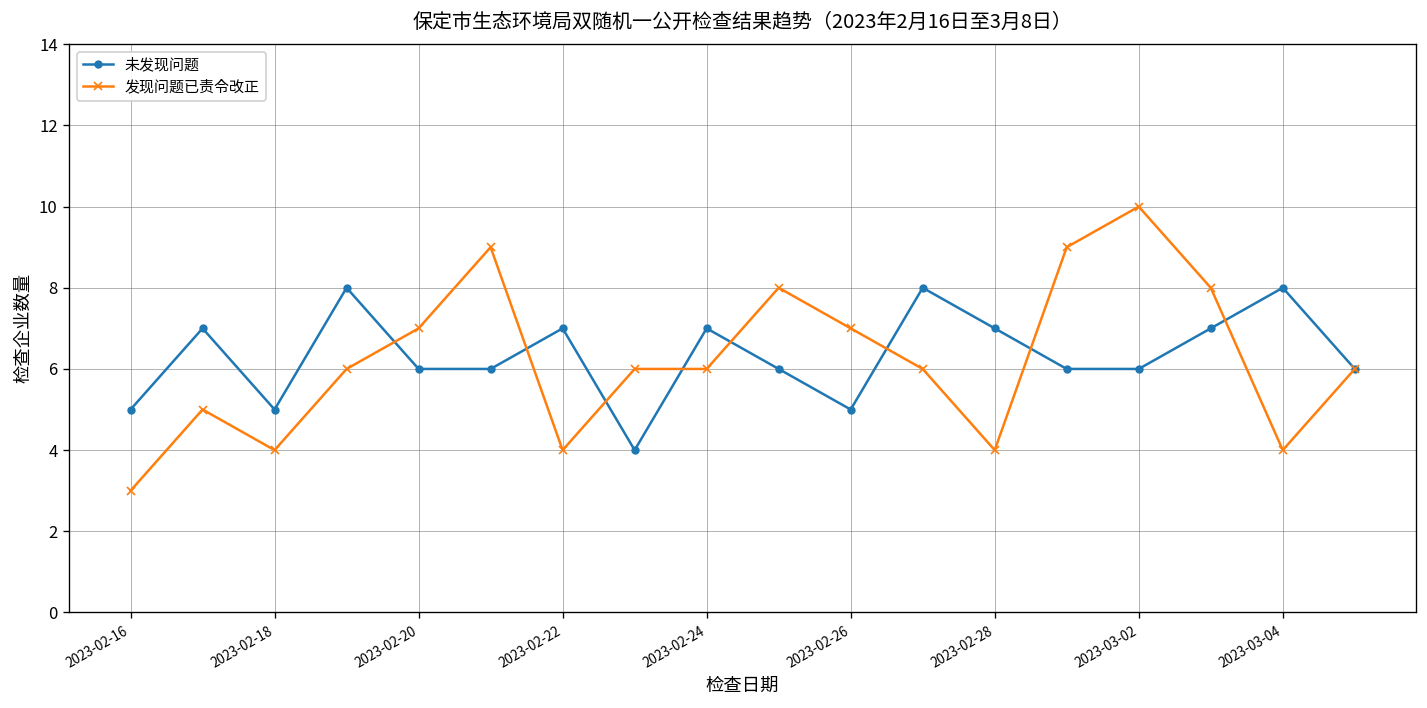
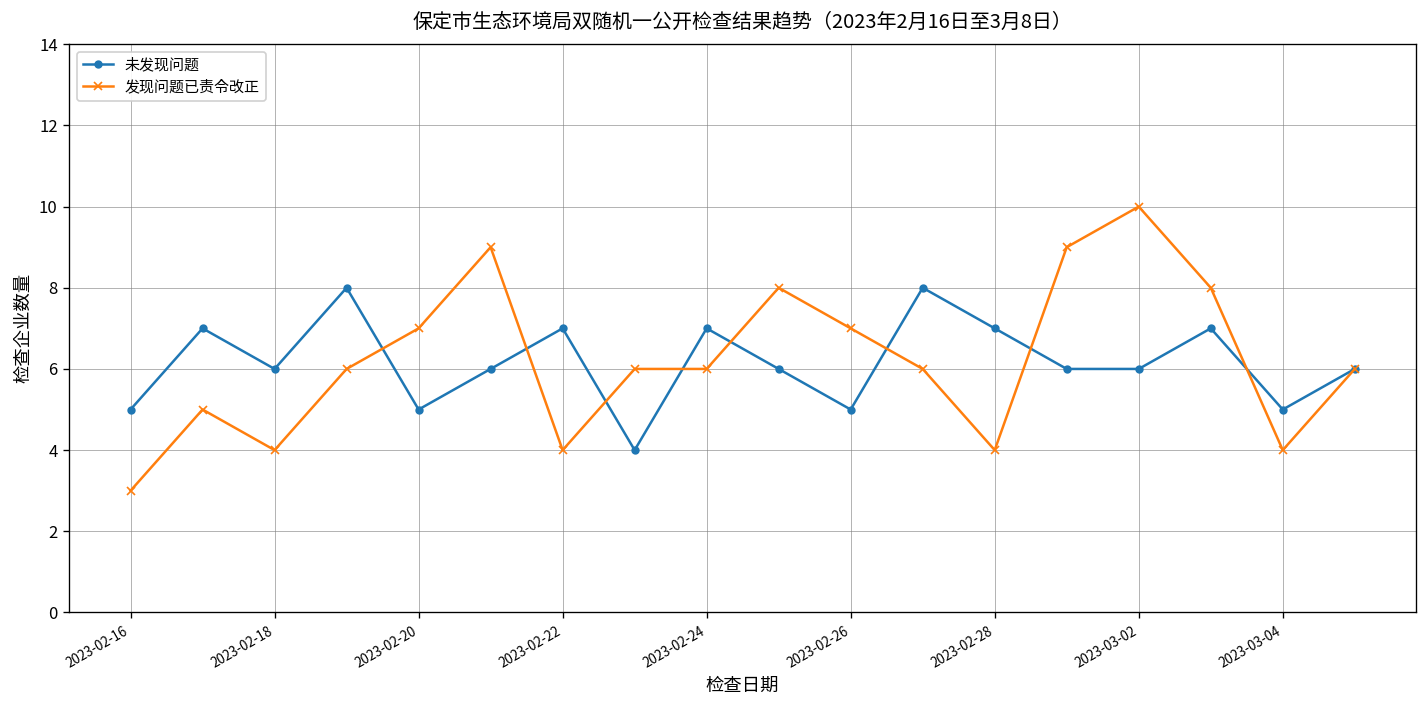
  {
    "未发现问题": {
      "2023-02-16": 5,
-     "2023-02-18": 5,
-     "2023-02-20": 6,
+     "2023-02-18": 6,
+     "2023-02-20": 5,
      "2023-02-22": 7,
      "2023-02-24": 7,
      "2023-02-26": 5,
      "2023-02-28": 7,
      "2023-03-02": 6,
-     "2023-03-04": 8
+     "2023-03-04": 5
    },
    "发现问题已责令改正": {
      "2023-02-16": 3,
      "2023-02-18": 4,
      "2023-02-20": 7,
      "2023-02-22": 4,
      "2023-02-24": 6,
      "2023-02-26": 7,
      "2023-02-28": 4,
      "2023-03-02": 10,
      "2023-03-04": 4
    }
  }
